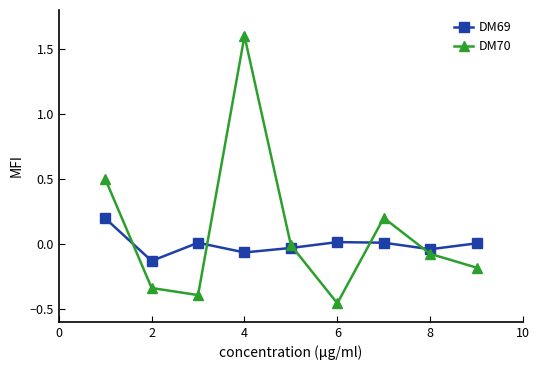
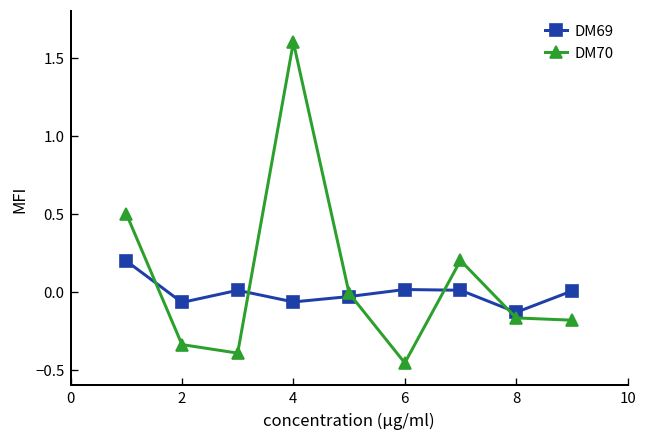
  {
    "DM69": {
-     "2": -0.13,
+     "2": -0.07,
      "4": -0.07,
      "6": 0.01,
-     "8": -0.04
+     "8": -0.13
    },
    "DM70": {
      "2": -0.34,
      "4": 1.60,
      "6": -0.46,
-     "8": -0.08
+     "8": -0.17
    }
  }
